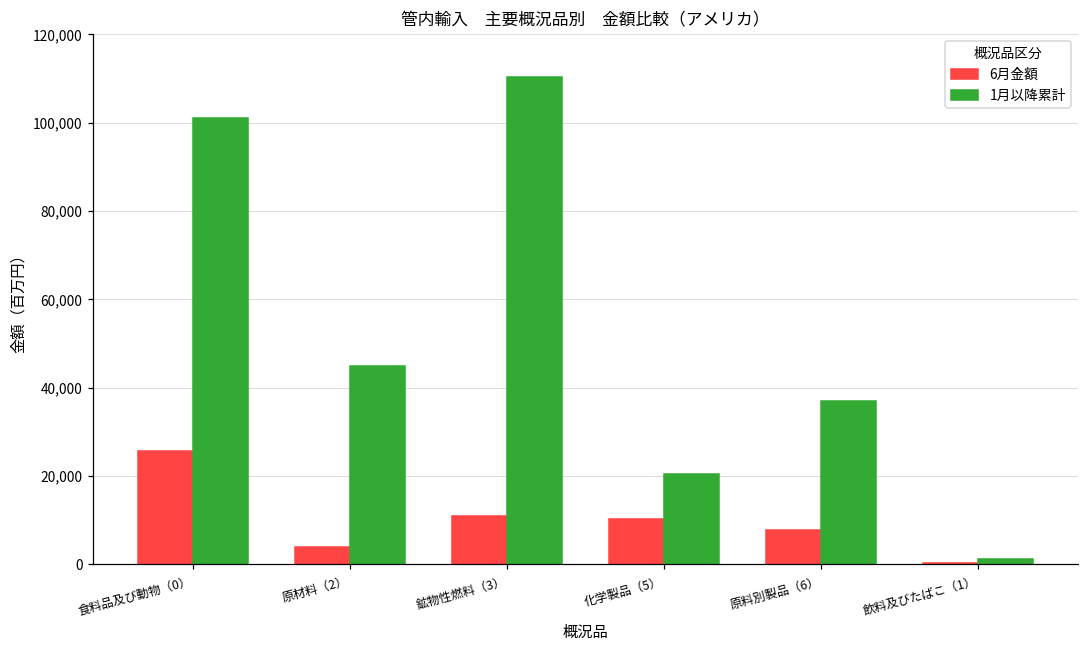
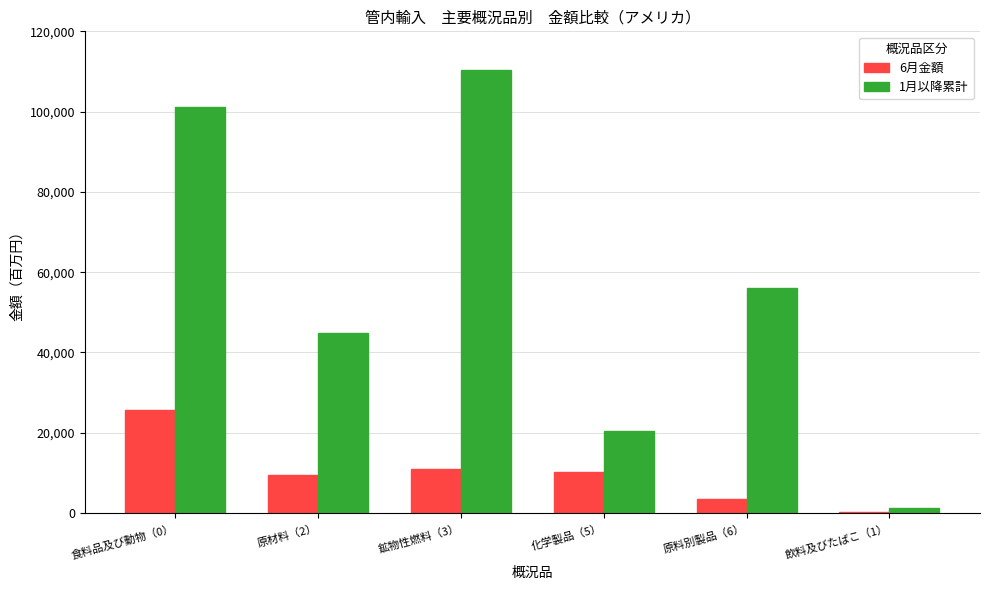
  {
    "6月金額": {
      "食料品及び動物（0）": "26,000",
-     "原材料（2）": "4,000",
+     "原材料（2）": "10,000",
      "鉱物性燃料（3）": "11,000",
      "化学製品（5）": "10,000",
-     "原料別製品（6）": "8,000"
+     "原料別製品（6）": "3,000"
    },
    "1月以降累計": {
      "食料品及び動物（0）": "101,000",
      "原材料（2）": "45,000",
      "鉱物性燃料（3）": "110,000",
      "化学製品（5）": "20,000",
-     "原料別製品（6）": "37,000",
+     "原料別製品（6）": "56,000",
      "飲料及びたばこ（1）": "1,000"
    }
  }
